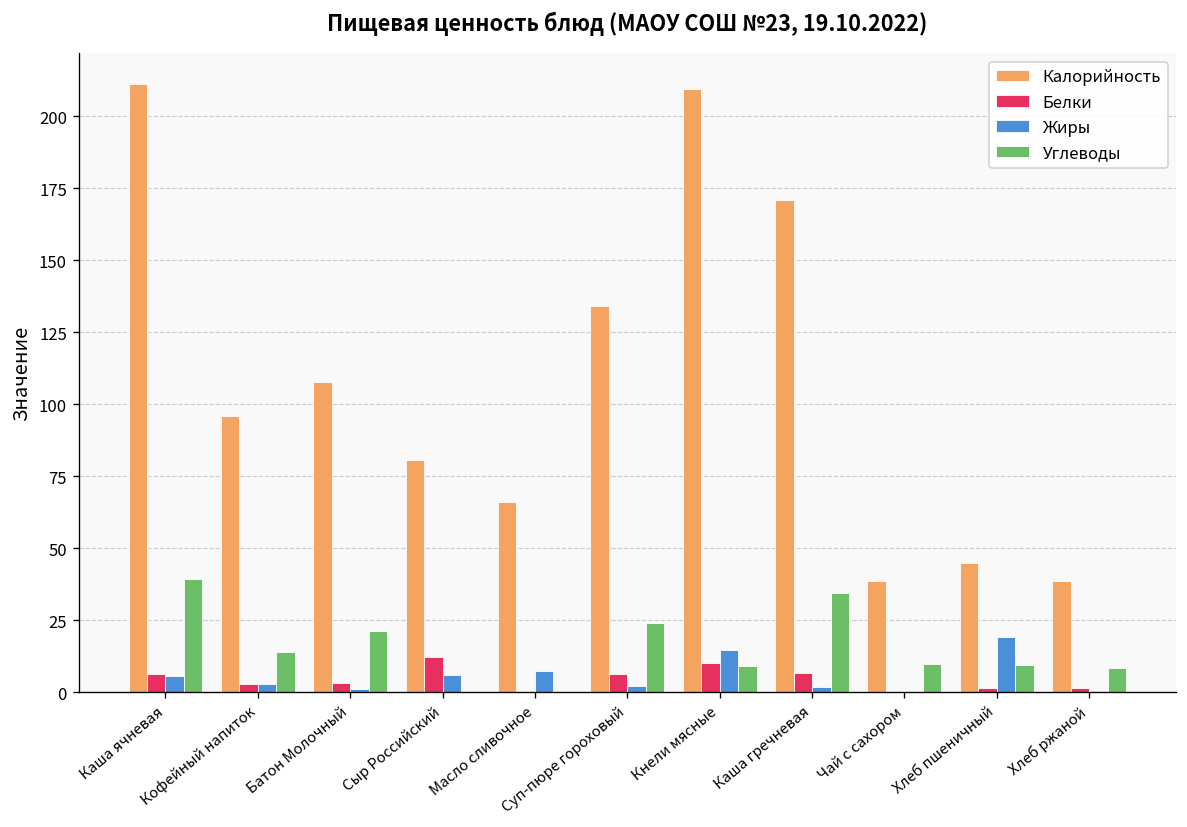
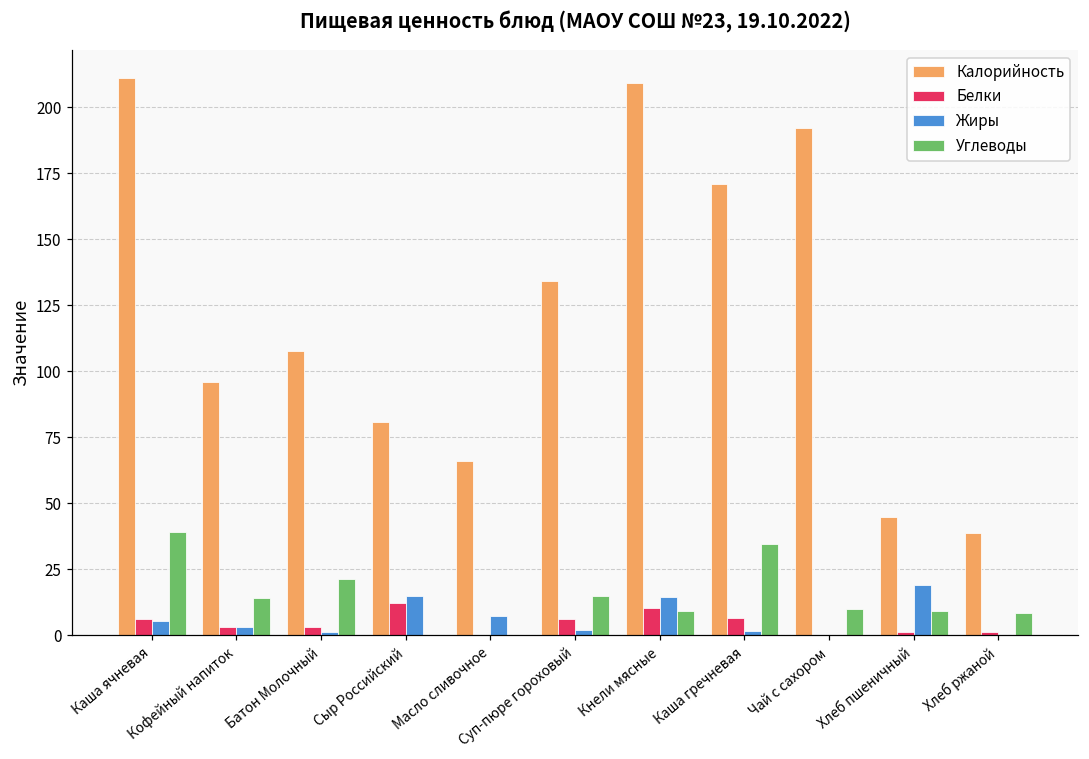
  {
    "Калорийность": {
      "Каша ячневая": 211,
      "Кофейный напиток": 96,
      "Батон Молочный": 108,
      "Сыр Российский": 81,
      "Масло сливочное": 66,
      "Суп-пюре гороховый": 134,
      "Кнели мясные": 209,
      "Каша гречневая": 171,
-     "Чай с сахором": 39,
+     "Чай с сахором": 192,
      "Хлеб пшеничный": 45,
      "Хлеб ржаной": 39
    },
    "Белки": {
      "Каша ячневая": 6,
      "Кофейный напиток": 3,
      "Батон Молочный": 3,
      "Сыр Российский": 12,
      "Масло сливочное": 0,
      "Суп-пюре гороховый": 6,
      "Кнели мясные": 10,
      "Каша гречневая": 7,
      "Хлеб пшеничный": 1,
      "Хлеб ржаной": 1
    },
    "Жиры": {
      "Каша ячневая": 6,
      "Кофейный напиток": 3,
      "Батон Молочный": 1,
-     "Сыр Российский": 6,
+     "Сыр Российский": 15,
      "Масло сливочное": 7,
      "Суп-пюре гороховый": 2,
      "Кнели мясные": 15,
      "Каша гречневая": 2,
      "Хлеб пшеничный": 19
    },
    "Углеводы": {
      "Каша ячневая": 39,
      "Кофейный напиток": 14,
      "Батон Молочный": 21,
      "Сыр Российский": 0,
-     "Суп-пюре гороховый": 24,
+     "Суп-пюре гороховый": 15,
      "Кнели мясные": 9,
      "Каша гречневая": 34,
      "Чай с сахором": 10,
      "Хлеб пшеничный": 9,
      "Хлеб ржаной": 8
    }
  }
